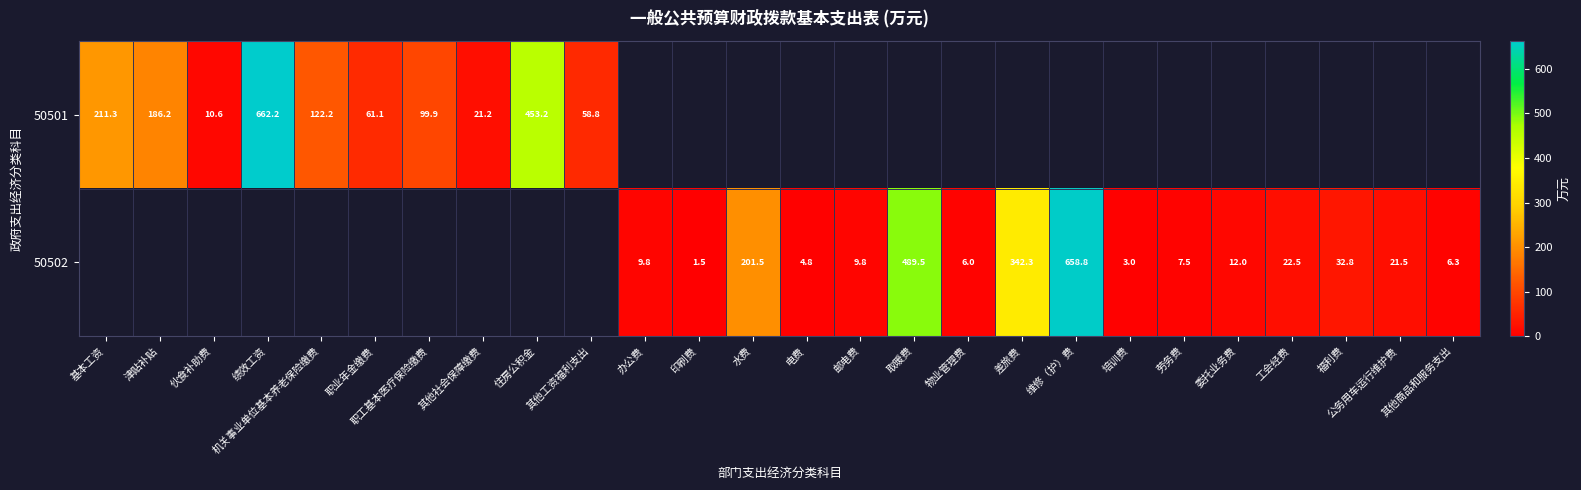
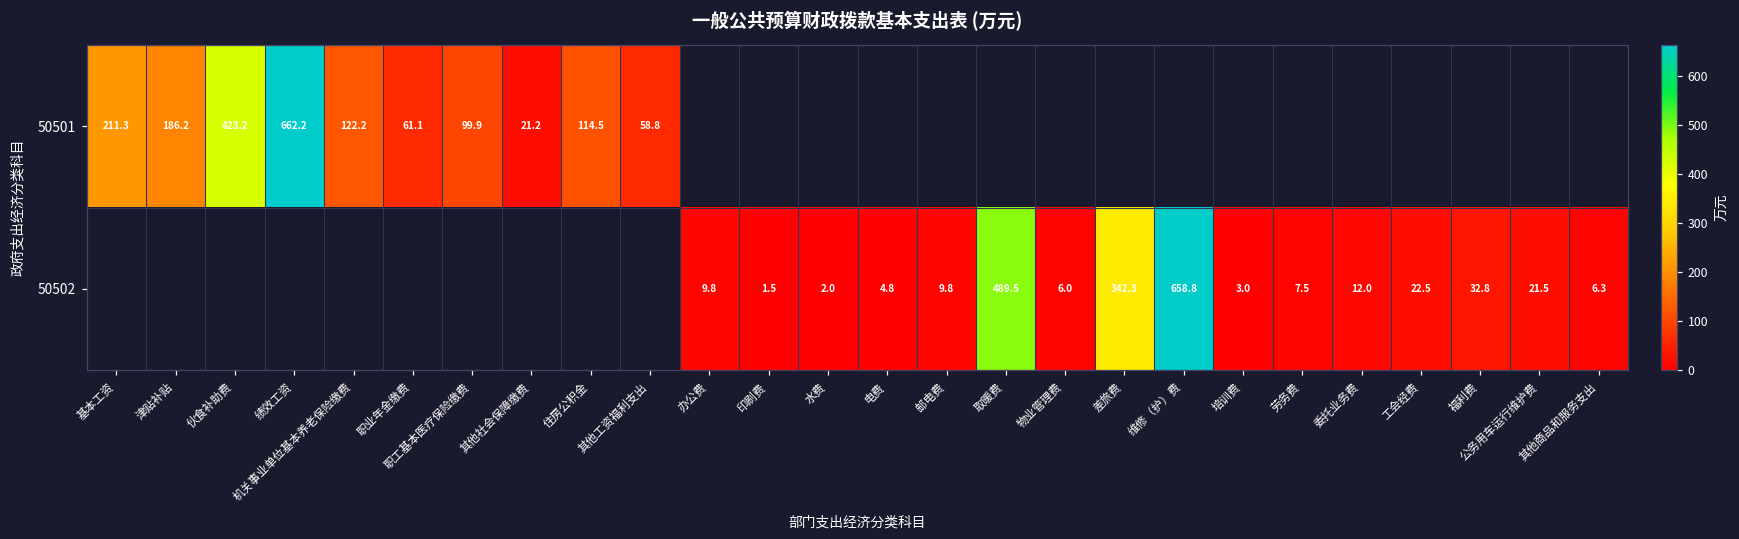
  {
    "50501": {
      "基本工资": 211.3,
      "津贴补贴": 186.2,
-     "伙食补助费": 10.6,
+     "伙食补助费": 423.2,
      "绩效工资": 662.2,
      "机关事业单位基本养老保险缴费": 122.2,
      "职业年金缴费": 61.1,
      "职工基本医疗保险缴费": 99.9,
      "其他社会保障缴费": 21.2,
-     "住房公积金": 453.2,
+     "住房公积金": 114.5,
      "其他工资福利支出": 58.8
    },
    "50502": {
      "办公费": 9.8,
      "印刷费": 1.5,
-     "水费": 201.5,
+     "水费": 2.0,
      "电费": 4.8,
      "邮电费": 9.8,
      "取暖费": 489.5,
      "物业管理费": 6.0,
      "差旅费": 342.3,
      "维修（护）费": 658.8,
      "培训费": 3.0,
      "劳务费": 7.5,
      "委托业务费": 12.0,
      "工会经费": 22.5,
      "福利费": 32.8,
      "公务用车运行维护费": 21.5,
      "其他商品和服务支出": 6.3
    }
  }
